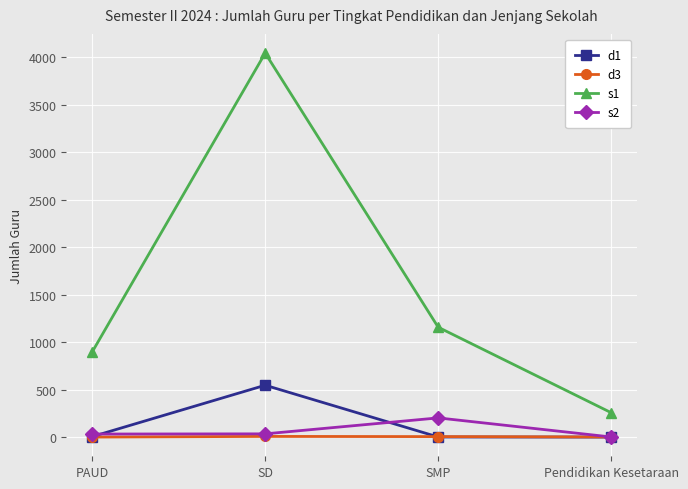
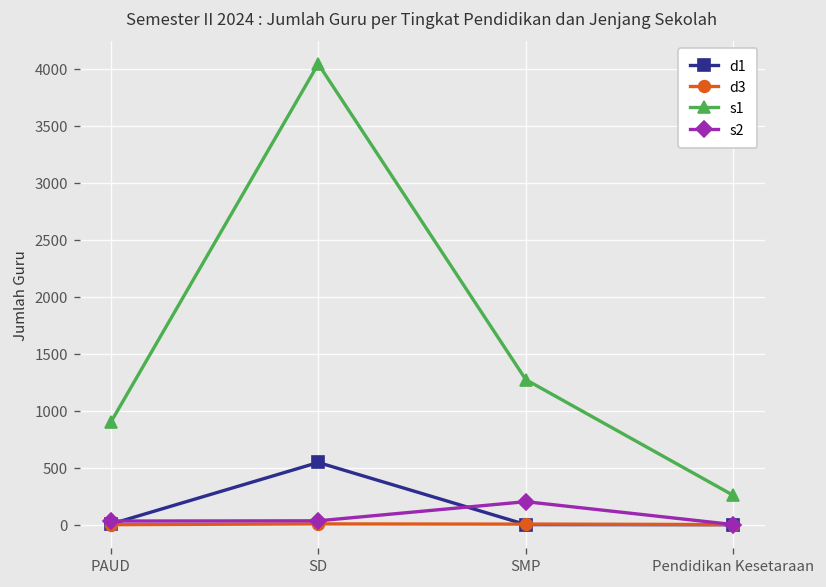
  {
    "d1": {
      "SD": 500
    },
    "d3": {
      "SD": 0
    },
    "s1": {
      "PAUD": 900,
      "SD": 4000,
-     "SMP": 1200,
+     "SMP": 1300,
      "Pendidikan Kesetaraan": 300
    },
    "s2": {
      "PAUD": 0,
      "SD": 0,
      "SMP": 200
    }
  }
